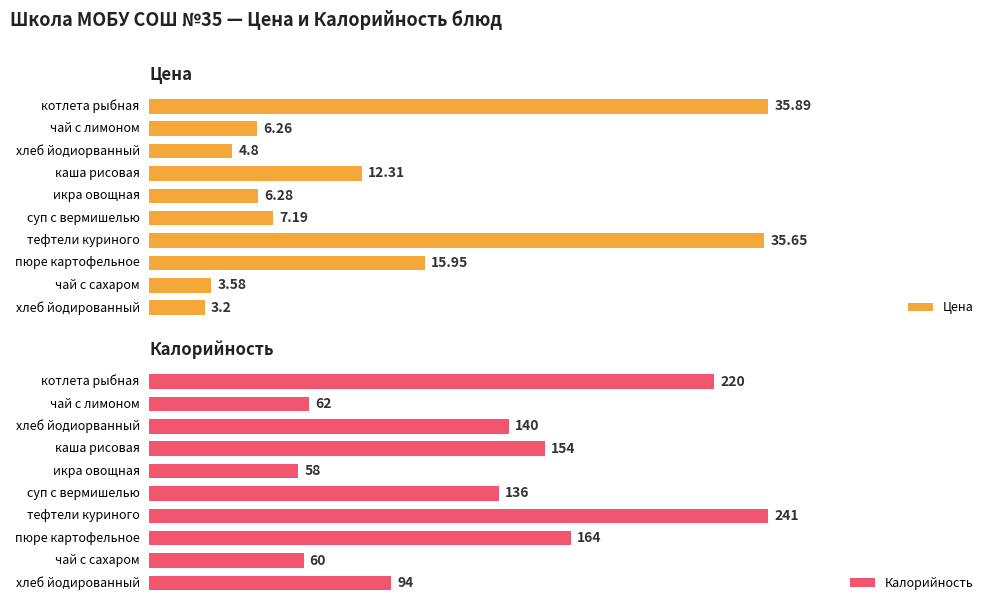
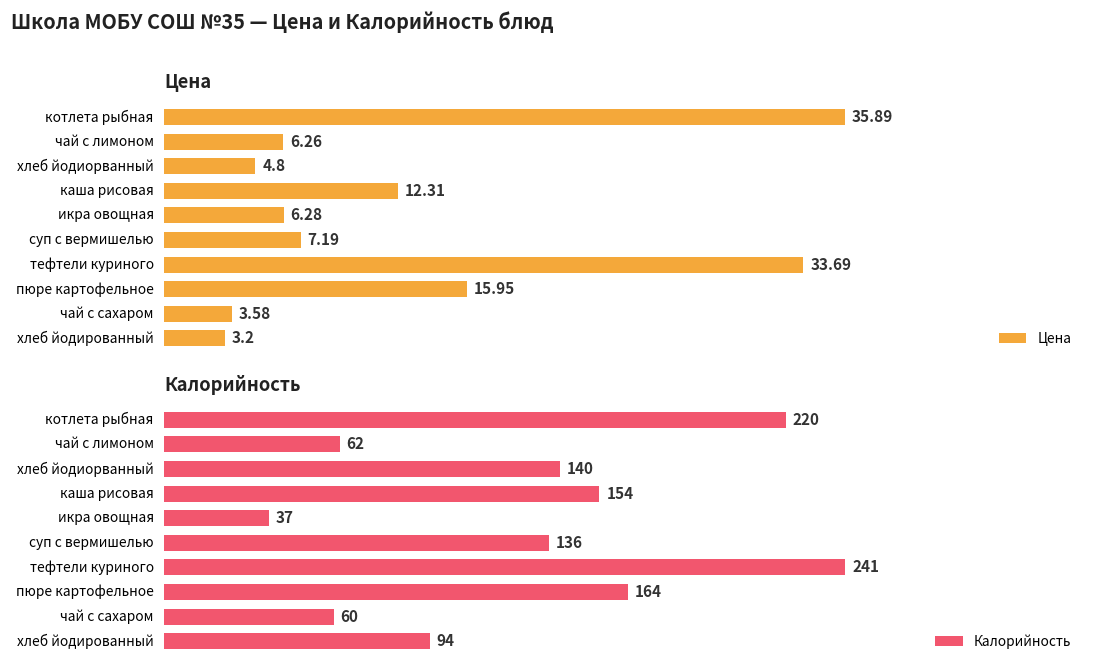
  {
    "Цена": {
      "котлета рыбная": 35.89,
      "чай с лимоном": 6.26,
      "хлеб йодиорванный": 4.8,
      "каша рисовая": 12.31,
      "икра овощная": 6.28,
      "суп с вермишелью": 7.19,
-     "тефтели куриного": 35.65,
+     "тефтели куриного": 33.69,
      "пюре картофельное": 15.95,
      "чай с сахаром": 3.58,
      "хлеб йодированный": 3.2
    },
    "Калорийность": {
      "котлета рыбная": 220,
      "чай с лимоном": 62,
      "хлеб йодиорванный": 140,
      "каша рисовая": 154,
-     "икра овощная": 58,
+     "икра овощная": 37,
      "суп с вермишелью": 136,
      "тефтели куриного": 241,
      "пюре картофельное": 164,
      "чай с сахаром": 60,
      "хлеб йодированный": 94
    }
  }
